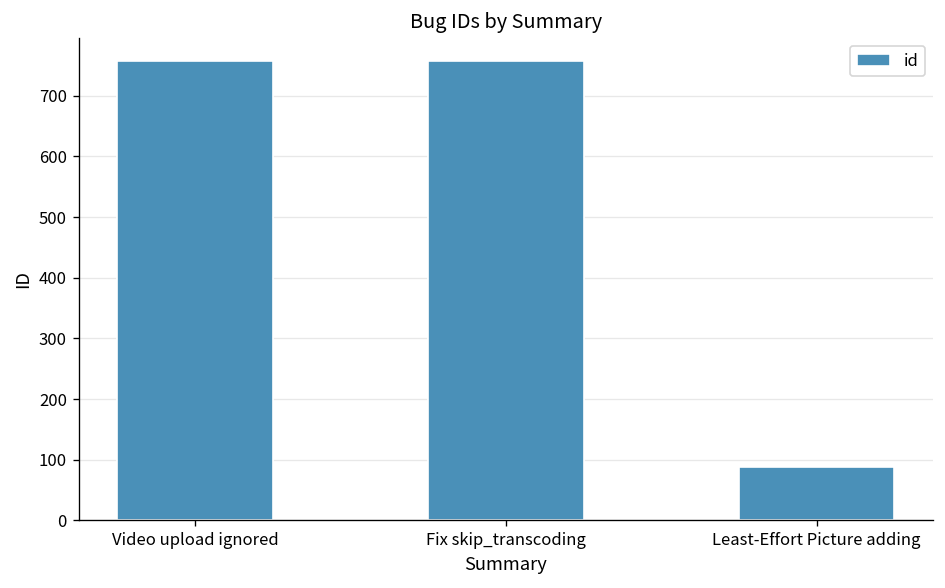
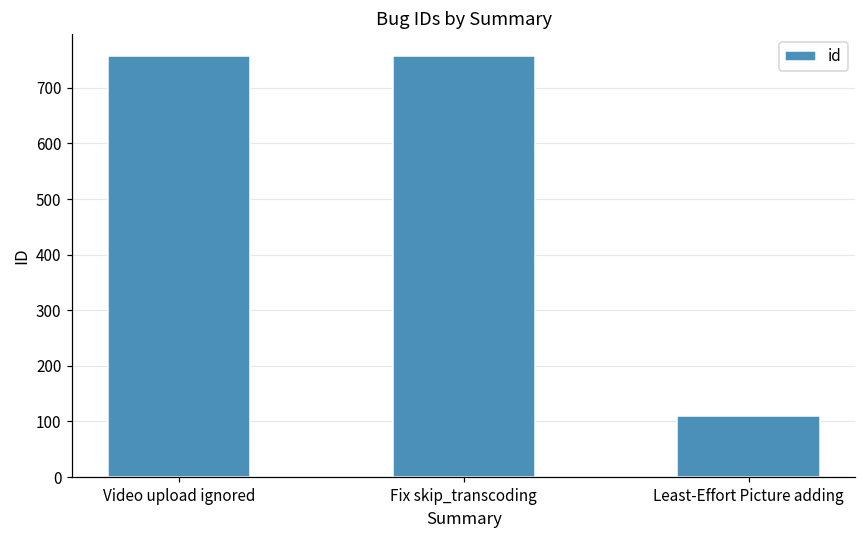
  {
    "Video upload ignored": 760,
    "Fix skip_transcoding": 760,
-   "Least-Effort Picture adding": 90
+   "Least-Effort Picture adding": 110
  }
